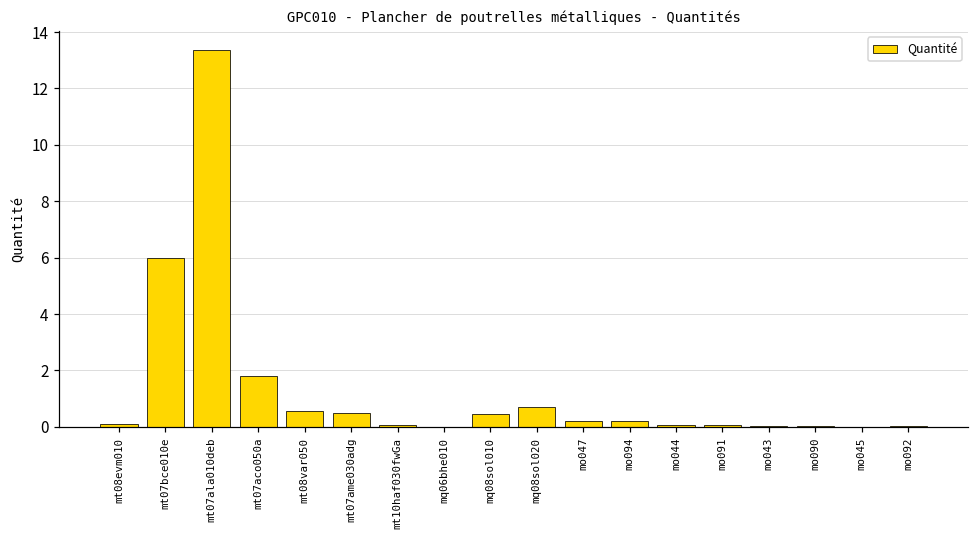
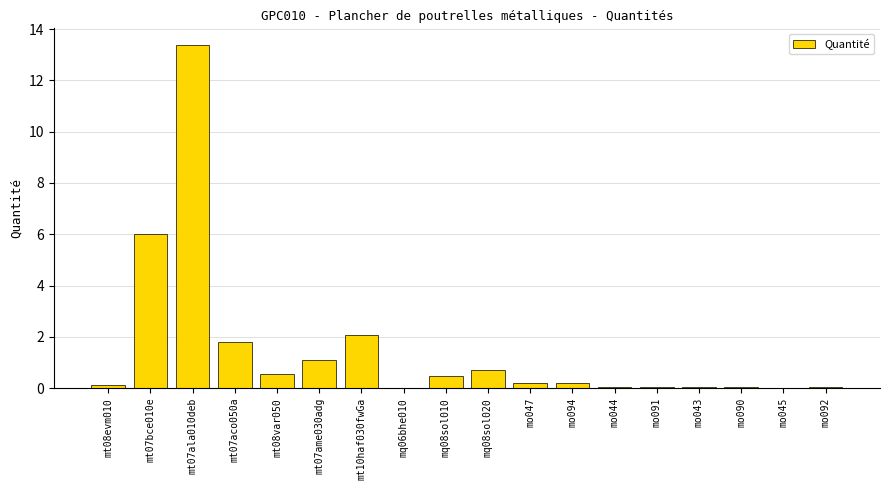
  {
    "mt08evm010": 0.1,
    "mt07bce010e": 6.0,
    "mt07ala010deb": 13.4,
    "mt07aco050a": 1.8,
    "mt08var050": 0.6,
-   "mt07ame030adg": 0.5,
-   "mt10haf030fwGa": 0.1,
+   "mt07ame030adg": 1.1,
+   "mt10haf030fwGa": 2.1,
    "mq08sol010": 0.5,
    "mq08sol020": 0.7,
    "mo047": 0.2,
    "mo094": 0.2
  }
